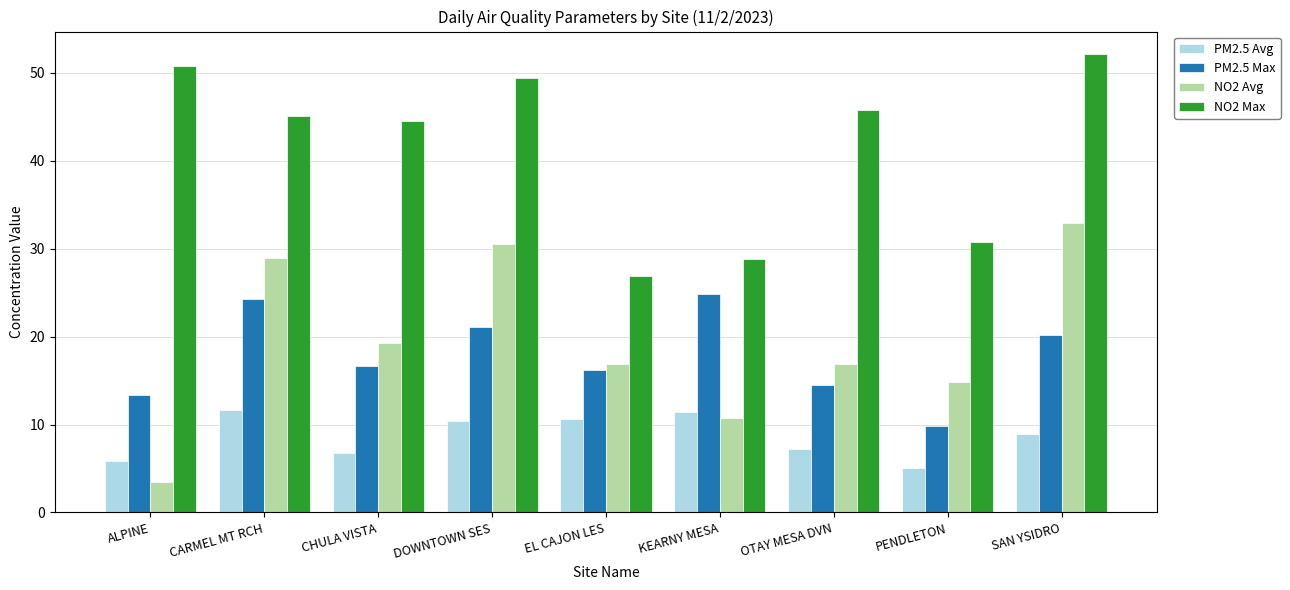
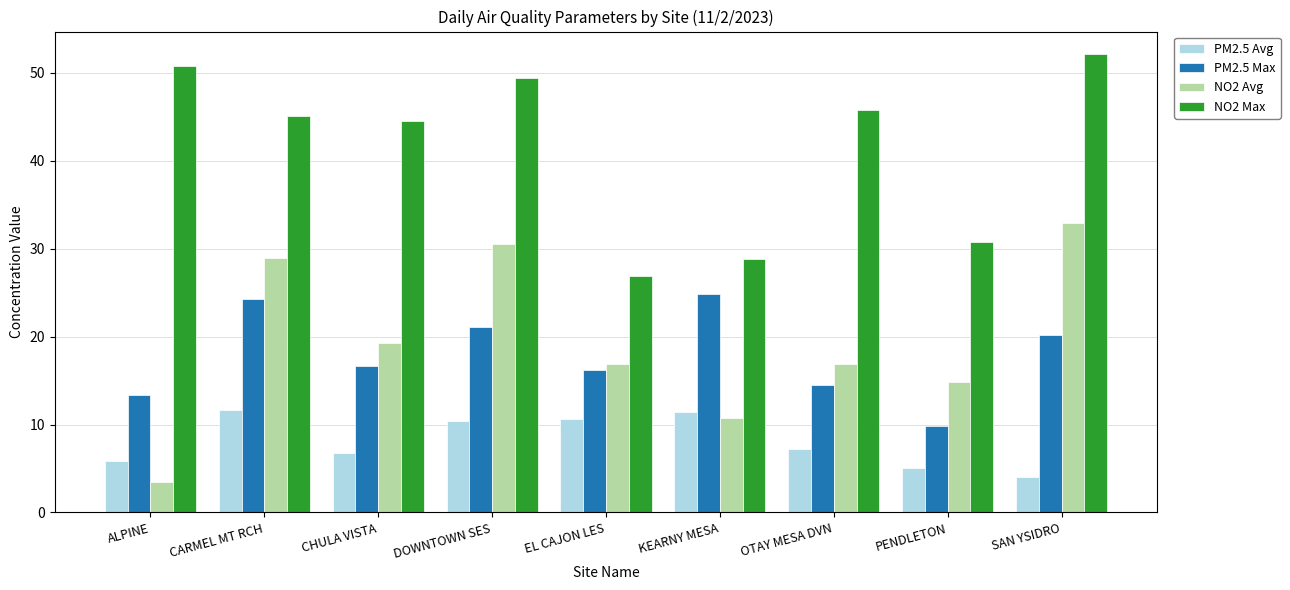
  {
    "PM2.5 Avg": {
      "ALPINE": 6,
      "CARMEL MT RCH": 12,
      "CHULA VISTA": 7,
      "DOWNTOWN SES": 10,
      "EL CAJON LES": 11,
      "KEARNY MESA": 11,
      "OTAY MESA DVN": 7,
      "PENDLETON": 5,
-     "SAN YSIDRO": 9
+     "SAN YSIDRO": 4
    },
    "PM2.5 Max": {
      "ALPINE": 13,
      "CARMEL MT RCH": 24,
      "CHULA VISTA": 17,
      "DOWNTOWN SES": 21,
      "EL CAJON LES": 16,
      "KEARNY MESA": 25,
      "OTAY MESA DVN": 15,
      "PENDLETON": 10,
      "SAN YSIDRO": 20
    },
    "NO2 Avg": {
      "ALPINE": 4,
      "CARMEL MT RCH": 29,
      "CHULA VISTA": 19,
      "DOWNTOWN SES": 31,
      "EL CAJON LES": 17,
      "KEARNY MESA": 11,
      "OTAY MESA DVN": 17,
      "PENDLETON": 15,
      "SAN YSIDRO": 33
    },
    "NO2 Max": {
      "ALPINE": 51,
      "CARMEL MT RCH": 45,
      "CHULA VISTA": 45,
      "DOWNTOWN SES": 49,
      "EL CAJON LES": 27,
      "KEARNY MESA": 29,
      "OTAY MESA DVN": 46,
      "PENDLETON": 31,
      "SAN YSIDRO": 52
    }
  }
